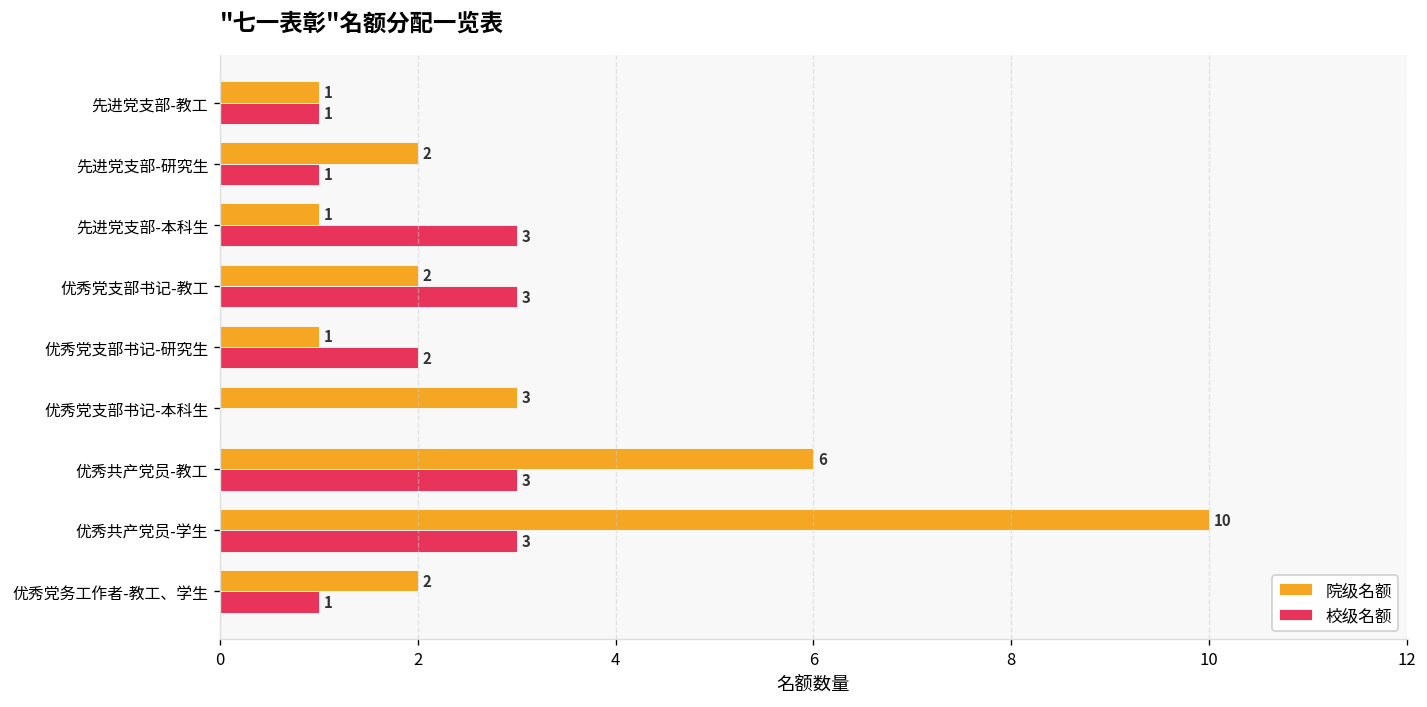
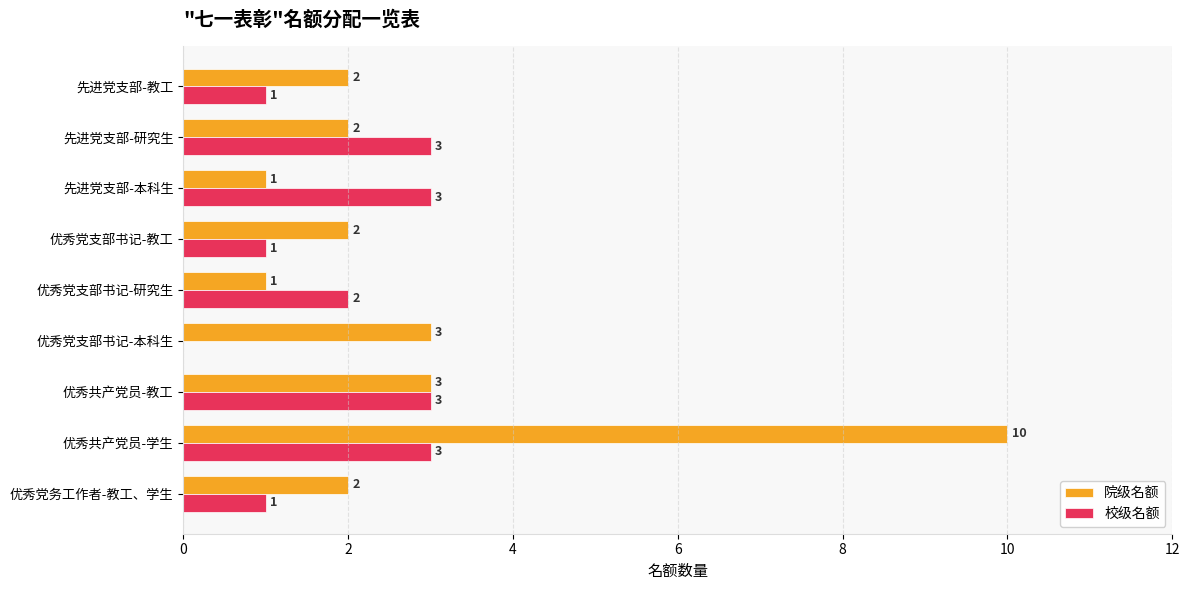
  {
    "院级名额": {
-     "先进党支部-教工": 1,
+     "先进党支部-教工": 2,
      "先进党支部-研究生": 2,
      "先进党支部-本科生": 1,
      "优秀党支部书记-教工": 2,
      "优秀党支部书记-研究生": 1,
      "优秀党支部书记-本科生": 3,
-     "优秀共产党员-教工": 6,
+     "优秀共产党员-教工": 3,
      "优秀共产党员-学生": 10,
      "优秀党务工作者-教工、学生": 2
    },
    "校级名额": {
      "先进党支部-教工": 1,
-     "先进党支部-研究生": 1,
+     "先进党支部-研究生": 3,
      "先进党支部-本科生": 3,
-     "优秀党支部书记-教工": 3,
+     "优秀党支部书记-教工": 1,
      "优秀党支部书记-研究生": 2,
      "优秀共产党员-教工": 3,
      "优秀共产党员-学生": 3,
      "优秀党务工作者-教工、学生": 1
    }
  }
